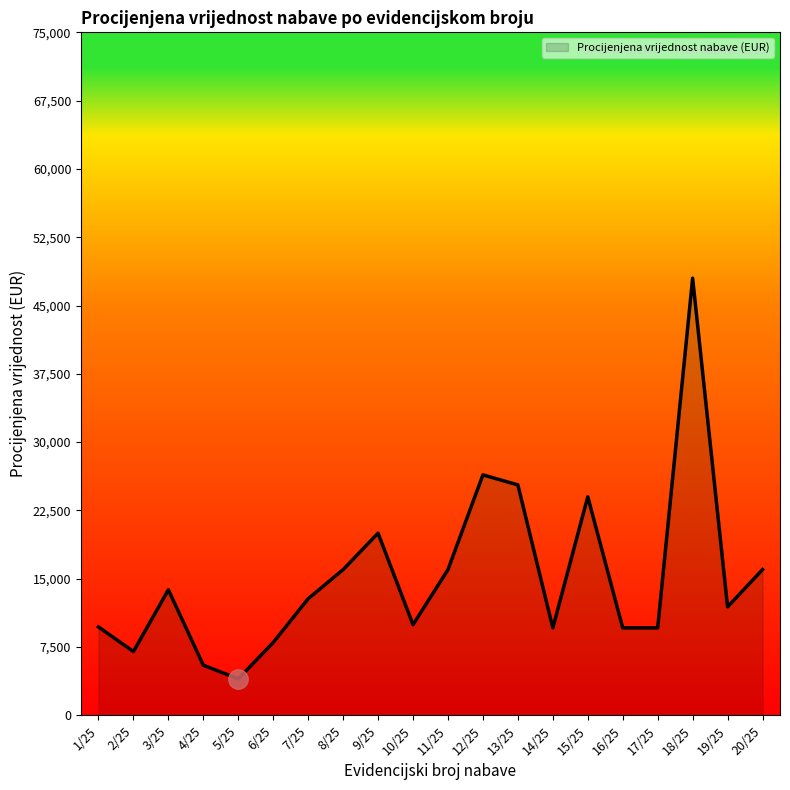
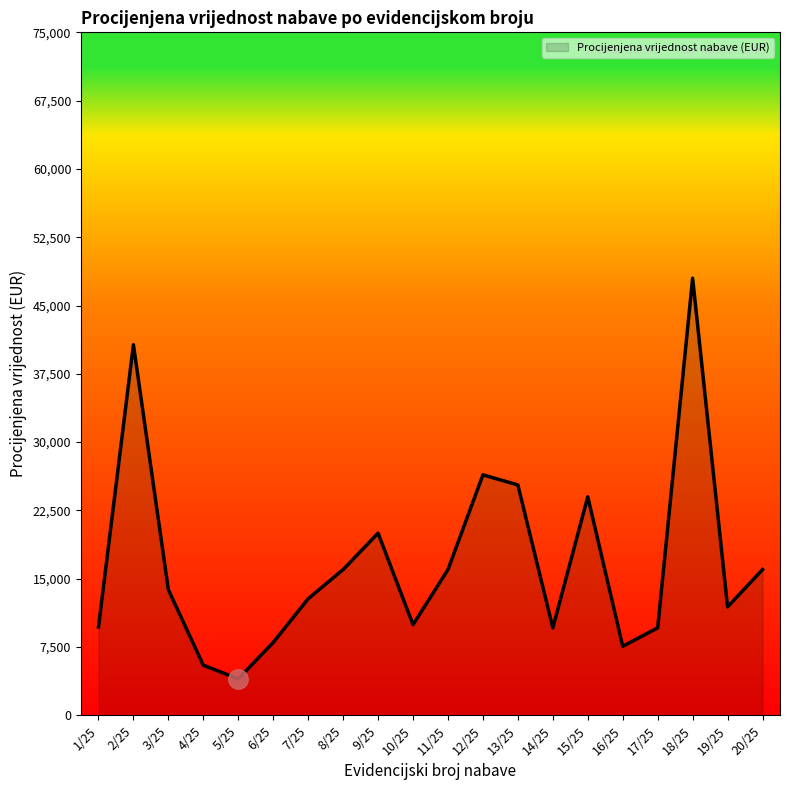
  {
    "Procijenjena vrijednost nabave (EUR)": {
      "1/25": "10,000",
-     "2/25": "7,000",
+     "2/25": "41,000",
      "3/25": "14,000",
      "4/25": "6,000",
      "6/25": "8,000",
      "7/25": "13,000",
      "8/25": "16,000",
      "9/25": "20,000",
      "10/25": "10,000",
      "11/25": "16,000",
      "12/25": "26,000",
      "13/25": "25,000",
      "14/25": "10,000",
      "15/25": "24,000",
-     "16/25": "10,000",
+     "16/25": "8,000",
      "17/25": "10,000",
      "18/25": "48,000",
      "19/25": "12,000",
      "20/25": "16,000"
    }
  }
